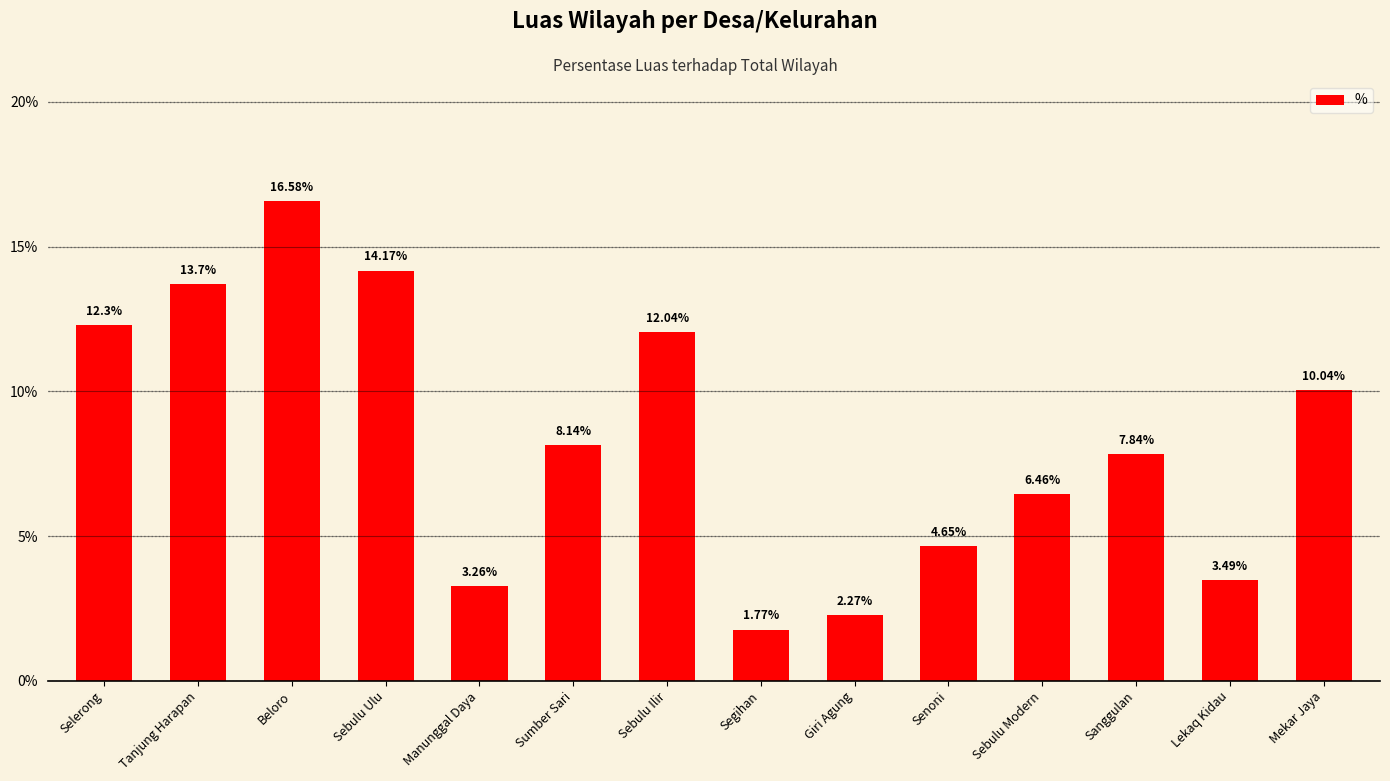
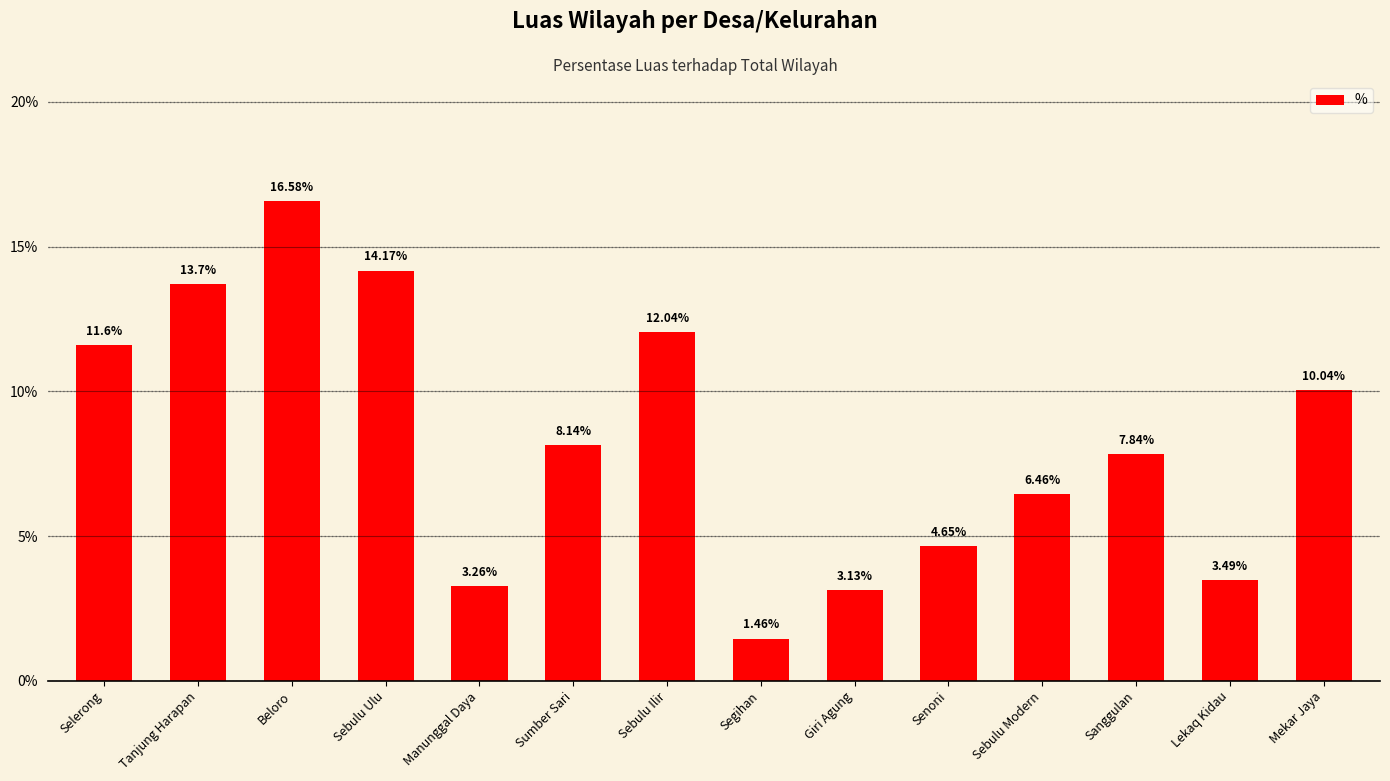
  {
-   "Selerong": "12.3%",
+   "Selerong": "11.6%",
    "Tanjung Harapan": "13.7%",
    "Beloro": "16.58%",
    "Sebulu Ulu": "14.17%",
    "Manunggal Daya": "3.26%",
    "Sumber Sari": "8.14%",
    "Sebulu Ilir": "12.04%",
-   "Segihan": "1.77%",
-   "Giri Agung": "2.27%",
+   "Segihan": "1.46%",
+   "Giri Agung": "3.13%",
    "Senoni": "4.65%",
    "Sebulu Modern": "6.46%",
    "Sanggulan": "7.84%",
    "Lekaq Kidau": "3.49%",
    "Mekar Jaya": "10.04%"
  }
